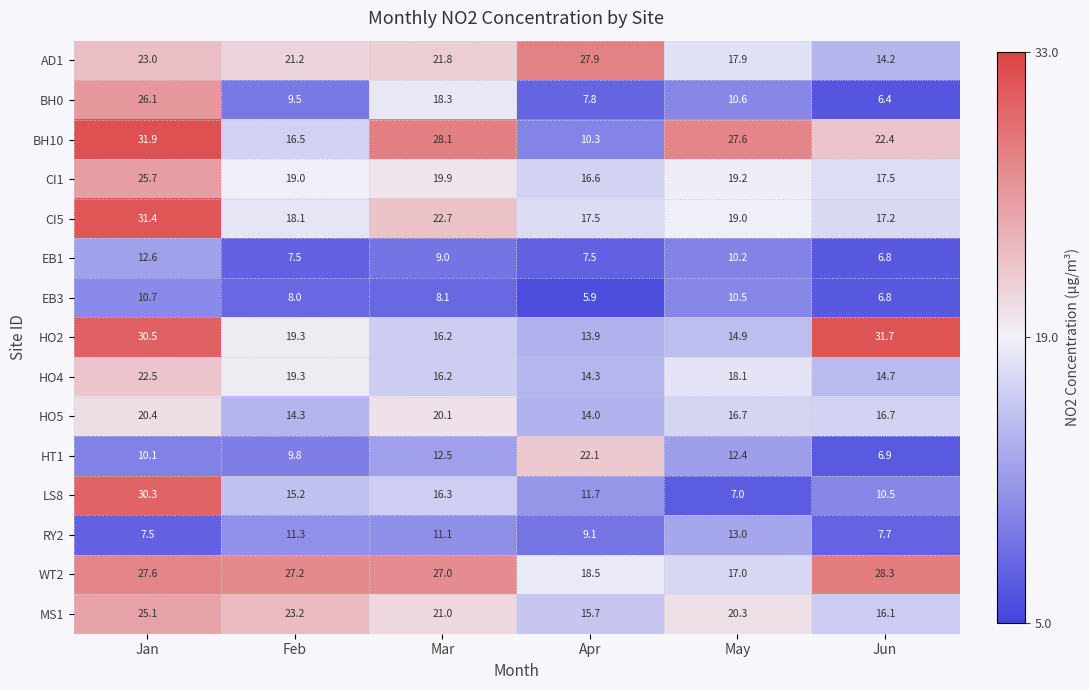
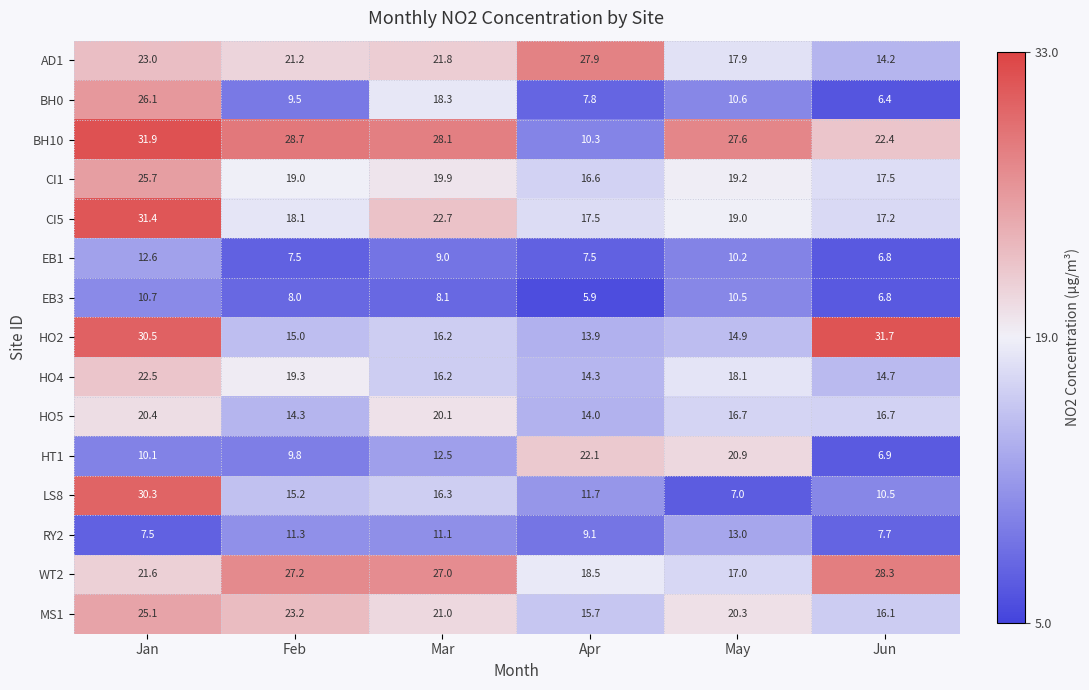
  {
    "AD1": {
      "Jan": 23.0,
      "Feb": 21.2,
      "Mar": 21.8,
      "Apr": 27.9,
      "May": 17.9,
      "Jun": 14.2
    },
    "BH0": {
      "Jan": 26.1,
      "Feb": 9.5,
      "Mar": 18.3,
      "Apr": 7.8,
      "May": 10.6,
      "Jun": 6.4
    },
    "BH10": {
      "Jan": 31.9,
-     "Feb": 16.5,
+     "Feb": 28.7,
      "Mar": 28.1,
      "Apr": 10.3,
      "May": 27.6,
      "Jun": 22.4
    },
    "CI1": {
      "Jan": 25.7,
      "Feb": 19.0,
      "Mar": 19.9,
      "Apr": 16.6,
      "May": 19.2,
      "Jun": 17.5
    },
    "CI5": {
      "Jan": 31.4,
      "Feb": 18.1,
      "Mar": 22.7,
      "Apr": 17.5,
      "May": 19.0,
      "Jun": 17.2
    },
    "EB1": {
      "Jan": 12.6,
      "Feb": 7.5,
      "Mar": 9.0,
      "Apr": 7.5,
      "May": 10.2,
      "Jun": 6.8
    },
    "EB3": {
      "Jan": 10.7,
      "Feb": 8.0,
      "Mar": 8.1,
      "Apr": 5.9,
      "May": 10.5,
      "Jun": 6.8
    },
    "HO2": {
      "Jan": 30.5,
-     "Feb": 19.3,
+     "Feb": 15.0,
      "Mar": 16.2,
      "Apr": 13.9,
      "May": 14.9,
      "Jun": 31.7
    },
    "HO4": {
      "Jan": 22.5,
      "Feb": 19.3,
      "Mar": 16.2,
      "Apr": 14.3,
      "May": 18.1,
      "Jun": 14.7
    },
    "HO5": {
      "Jan": 20.4,
      "Feb": 14.3,
      "Mar": 20.1,
      "Apr": 14.0,
      "May": 16.7,
      "Jun": 16.7
    },
    "HT1": {
      "Jan": 10.1,
      "Feb": 9.8,
      "Mar": 12.5,
      "Apr": 22.1,
-     "May": 12.4,
+     "May": 20.9,
      "Jun": 6.9
    },
    "LS8": {
      "Jan": 30.3,
      "Feb": 15.2,
      "Mar": 16.3,
      "Apr": 11.7,
      "May": 7.0,
      "Jun": 10.5
    },
    "RY2": {
      "Jan": 7.5,
      "Feb": 11.3,
      "Mar": 11.1,
      "Apr": 9.1,
      "May": 13.0,
      "Jun": 7.7
    },
    "WT2": {
-     "Jan": 27.6,
+     "Jan": 21.6,
      "Feb": 27.2,
      "Mar": 27.0,
      "Apr": 18.5,
      "May": 17.0,
      "Jun": 28.3
    },
    "MS1": {
      "Jan": 25.1,
      "Feb": 23.2,
      "Mar": 21.0,
      "Apr": 15.7,
      "May": 20.3,
      "Jun": 16.1
    }
  }
